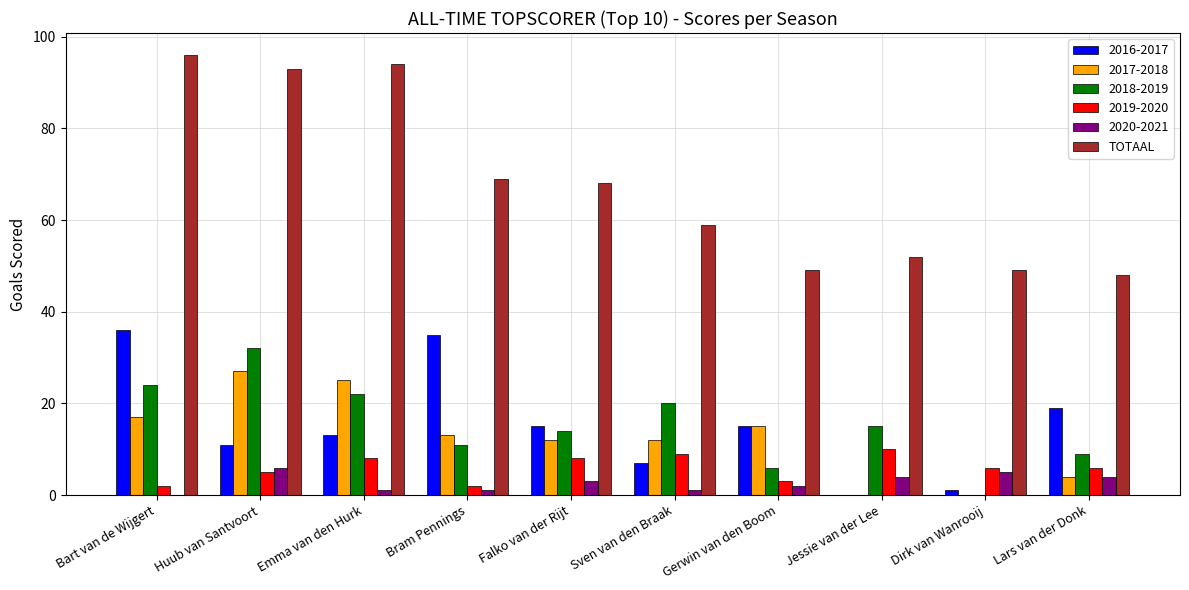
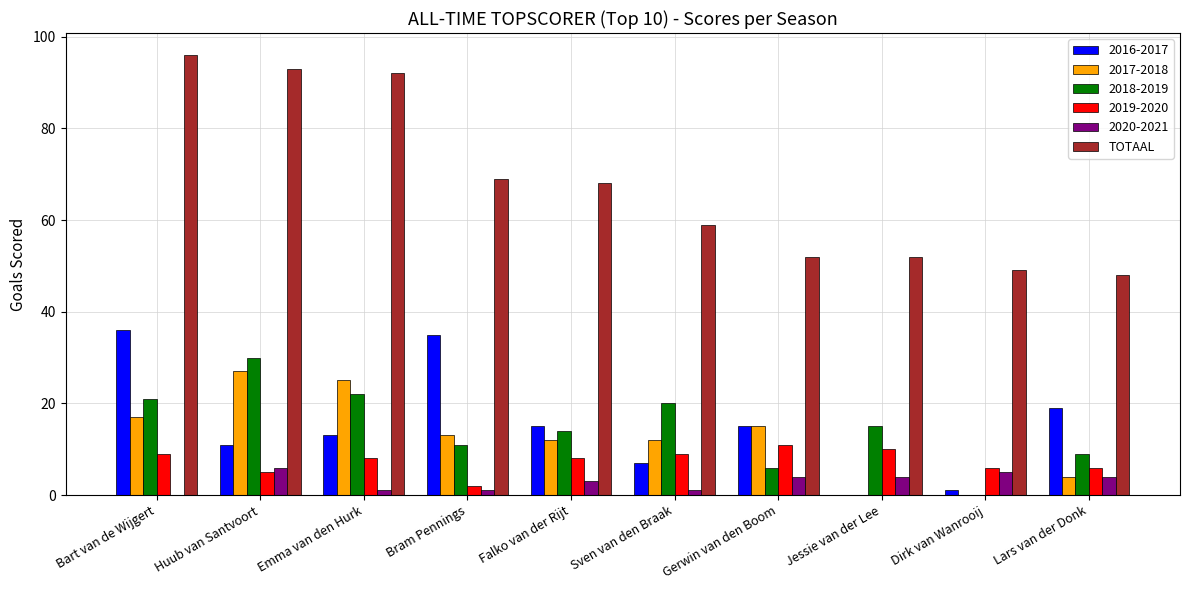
  {
    "2016-2017": {
      "Bart van de Wijgert": 36,
      "Huub van Santvoort": 11,
      "Emma van den Hurk": 13,
      "Bram Pennings": 35,
      "Falko van der Rijt": 15,
      "Sven van den Braak": 7,
      "Gerwin van den Boom": 15,
      "Jessie van der Lee": 0,
      "Dirk van Wanrooij": 1,
      "Lars van der Donk": 19
    },
    "2017-2018": {
      "Bart van de Wijgert": 17,
      "Huub van Santvoort": 27,
      "Emma van den Hurk": 25,
      "Bram Pennings": 13,
      "Falko van der Rijt": 12,
      "Sven van den Braak": 12,
      "Gerwin van den Boom": 15,
      "Jessie van der Lee": 0,
      "Dirk van Wanrooij": 0,
      "Lars van der Donk": 4
    },
    "2018-2019": {
-     "Bart van de Wijgert": 24,
-     "Huub van Santvoort": 32,
+     "Bart van de Wijgert": 21,
+     "Huub van Santvoort": 30,
      "Emma van den Hurk": 22,
      "Bram Pennings": 11,
      "Falko van der Rijt": 14,
      "Sven van den Braak": 20,
      "Gerwin van den Boom": 6,
      "Jessie van der Lee": 15,
      "Dirk van Wanrooij": 0,
      "Lars van der Donk": 9
    },
    "2019-2020": {
-     "Bart van de Wijgert": 2,
+     "Bart van de Wijgert": 9,
      "Huub van Santvoort": 5,
      "Emma van den Hurk": 8,
      "Bram Pennings": 2,
      "Falko van der Rijt": 8,
      "Sven van den Braak": 9,
-     "Gerwin van den Boom": 3,
+     "Gerwin van den Boom": 11,
      "Jessie van der Lee": 10,
      "Dirk van Wanrooij": 6,
      "Lars van der Donk": 6
    },
    "2020-2021": {
      "Bart van de Wijgert": 0,
      "Huub van Santvoort": 6,
      "Emma van den Hurk": 1,
      "Bram Pennings": 1,
      "Falko van der Rijt": 3,
      "Sven van den Braak": 1,
-     "Gerwin van den Boom": 2,
+     "Gerwin van den Boom": 4,
      "Jessie van der Lee": 4,
      "Dirk van Wanrooij": 5,
      "Lars van der Donk": 4
    },
    "TOTAAL": {
      "Bart van de Wijgert": 96,
      "Huub van Santvoort": 93,
-     "Emma van den Hurk": 94,
+     "Emma van den Hurk": 92,
      "Bram Pennings": 69,
      "Falko van der Rijt": 68,
      "Sven van den Braak": 59,
-     "Gerwin van den Boom": 49,
+     "Gerwin van den Boom": 52,
      "Jessie van der Lee": 52,
      "Dirk van Wanrooij": 49,
      "Lars van der Donk": 48
    }
  }
